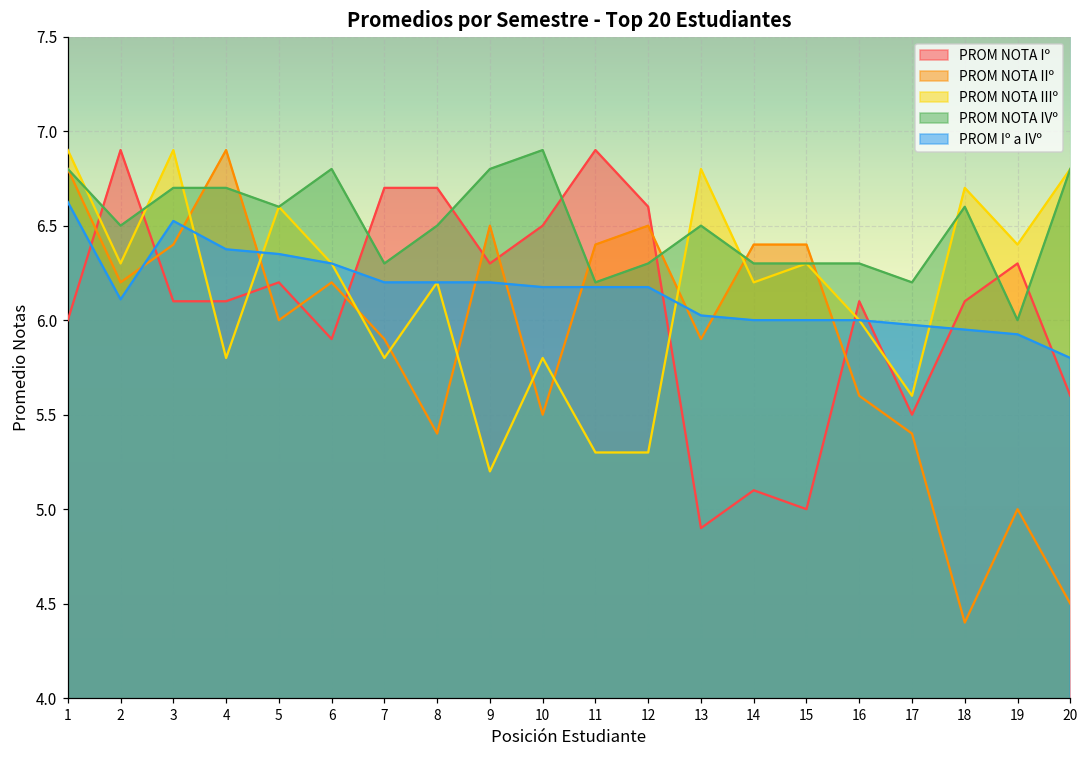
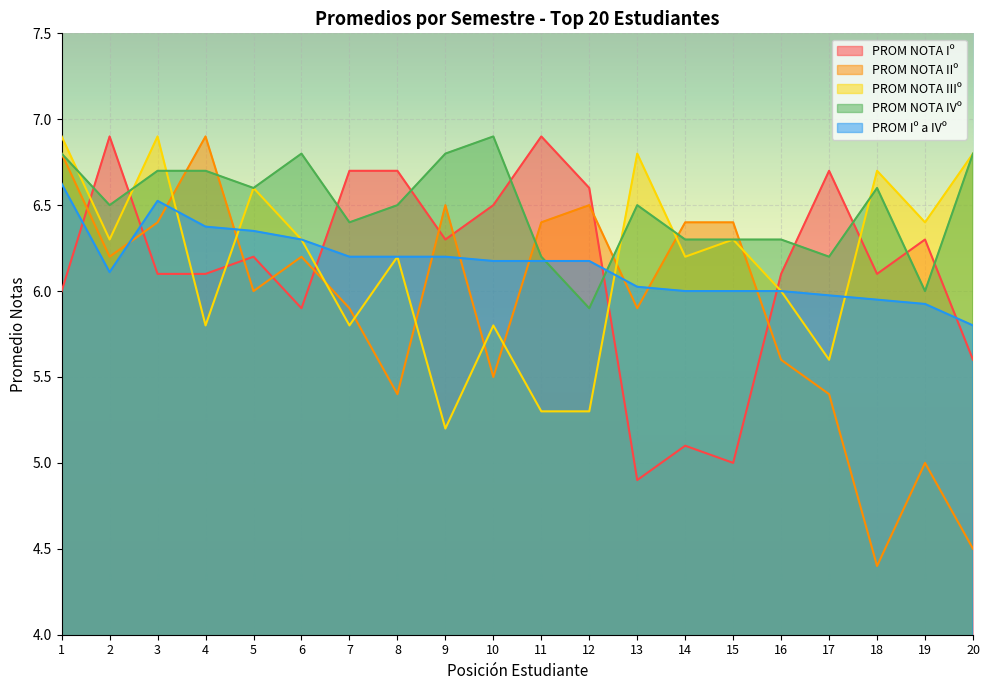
  {
    "PROM NOTA Iº": {
      "1": 6.0,
      "2": 6.9,
      "3": 6.1,
      "4": 6.1,
      "5": 6.2,
      "6": 5.9,
      "7": 6.7,
      "8": 6.7,
      "9": 6.3,
      "10": 6.5,
      "11": 6.9,
      "12": 6.6,
      "13": 4.9,
      "14": 5.1,
      "15": 5.0,
      "16": 6.1,
-     "17": 5.5,
+     "17": 6.7,
      "18": 6.1,
      "19": 6.3,
      "20": 5.6
    },
    "PROM NOTA IVº": {
      "2": 6.5,
      "3": 6.7,
      "4": 6.7,
      "6": 6.8,
-     "7": 6.3,
+     "7": 6.4,
      "8": 6.5,
      "9": 6.8,
      "10": 6.9,
      "11": 6.2,
-     "12": 6.3,
+     "12": 5.9,
      "13": 6.5,
      "14": 6.3,
      "16": 6.3,
      "17": 6.2,
      "18": 6.6,
      "19": 6.0
    },
    "PROM Iº a IVº": {
      "1": 6.63,
      "2": 6.1,
      "3": 6.53,
      "4": 6.38,
      "5": 6.35,
      "7": 6.2,
      "9": 6.2,
      "10": 6.18,
      "11": 6.18,
      "12": 6.18,
      "13": 6.03,
      "14": 6.0,
      "15": 6.0,
      "17": 5.98,
      "18": 5.95,
      "19": 5.93,
      "20": 5.8
    }
  }
